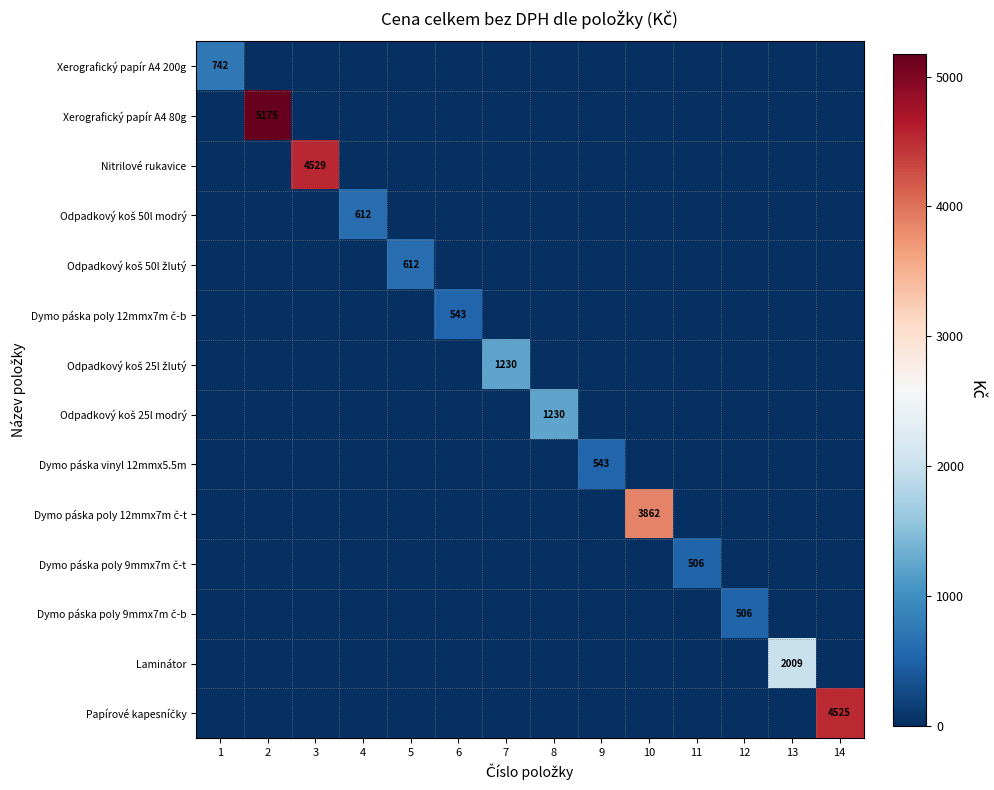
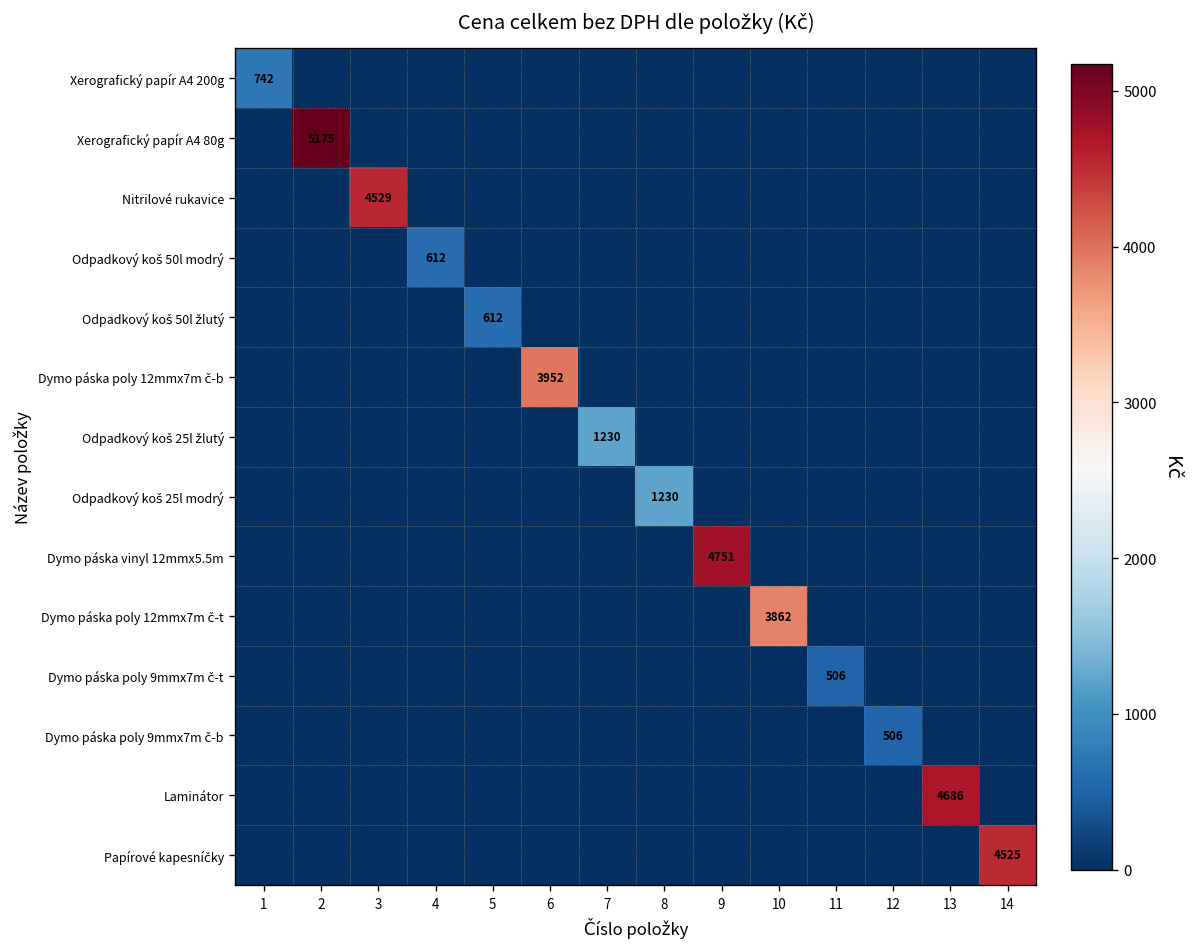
  {
    "Xerografický papír A4 200g": {
      "1": 742
    },
    "Xerografický papír A4 80g": {
      "2": 5175
    },
    "Nitrilové rukavice": {
      "3": 4529
    },
    "Odpadkový koš 50l modrý": {
      "4": 612
    },
    "Odpadkový koš 50l žlutý": {
      "5": 612
    },
    "Dymo páska poly 12mmx7m č-b": {
-     "6": 543
+     "6": 3952
    },
    "Odpadkový koš 25l žlutý": {
      "7": 1230
    },
    "Odpadkový koš 25l modrý": {
      "8": 1230
    },
    "Dymo páska vinyl 12mmx5.5m": {
-     "9": 543
+     "9": 4751
    },
    "Dymo páska poly 12mmx7m č-t": {
      "10": 3862
    },
    "Dymo páska poly 9mmx7m č-t": {
      "11": 506
    },
    "Dymo páska poly 9mmx7m č-b": {
      "12": 506
    },
    "Laminátor": {
-     "13": 2009
+     "13": 4686
    },
    "Papírové kapesníčky": {
      "14": 4525
    }
  }
